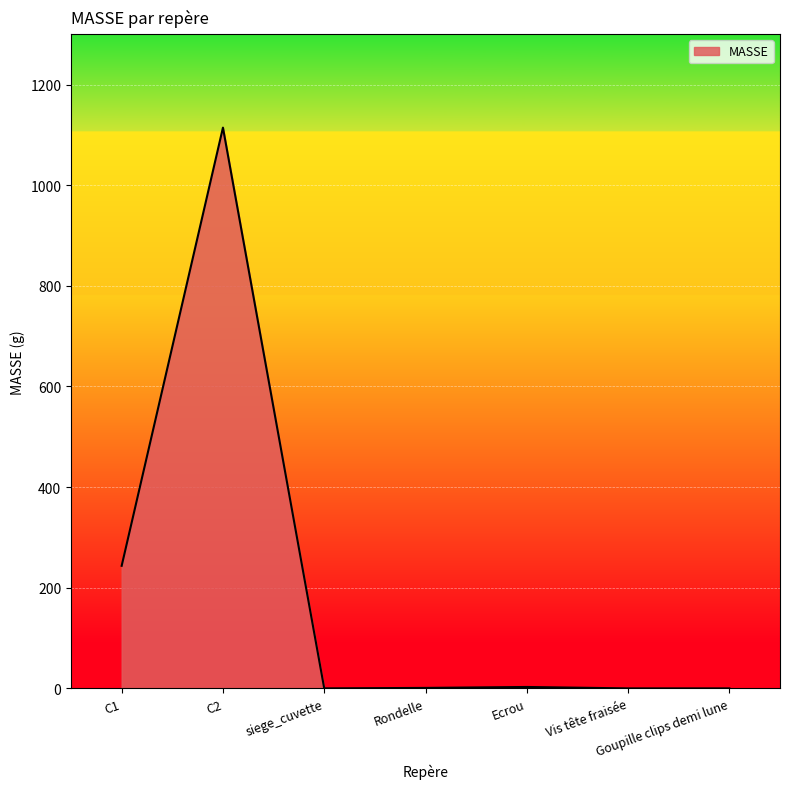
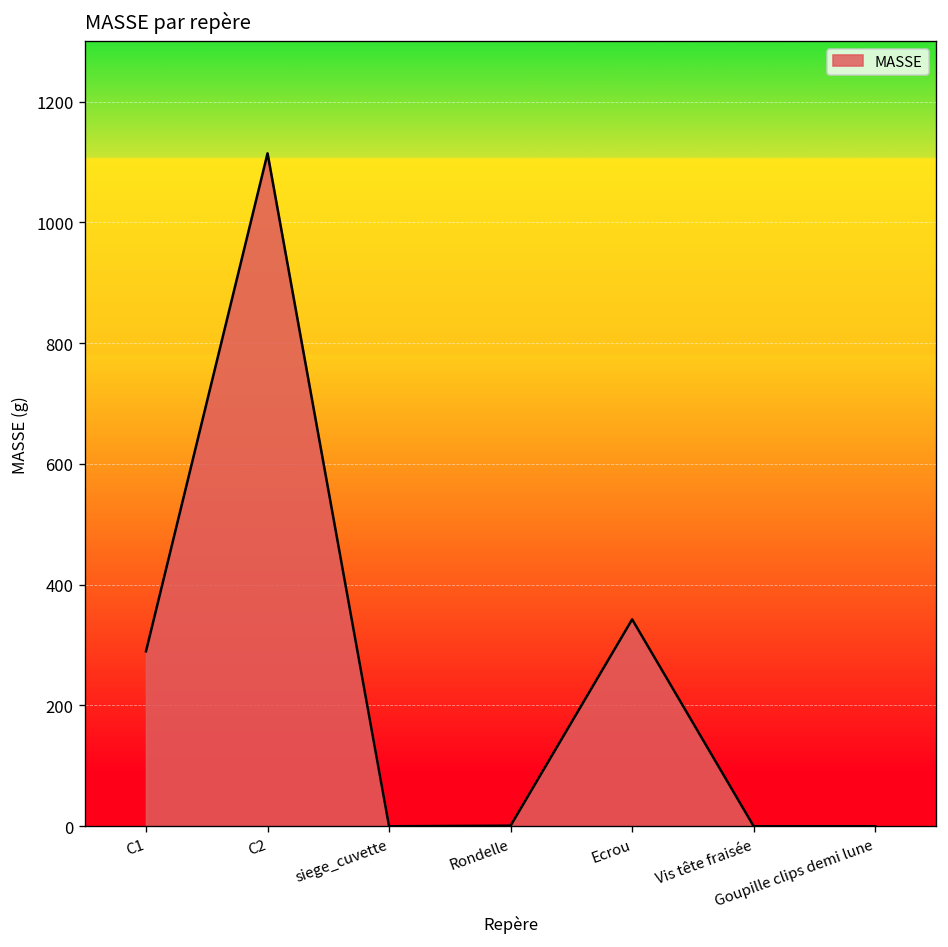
  {
-   "C1": 240,
+   "C1": 290,
    "C2": 1110,
    "siege_cuvette": 0,
    "Rondelle": 0,
-   "Ecrou": 0,
+   "Ecrou": 340,
    "Vis tête fraisée": 0,
    "Goupille clips demi lune": 0
  }
